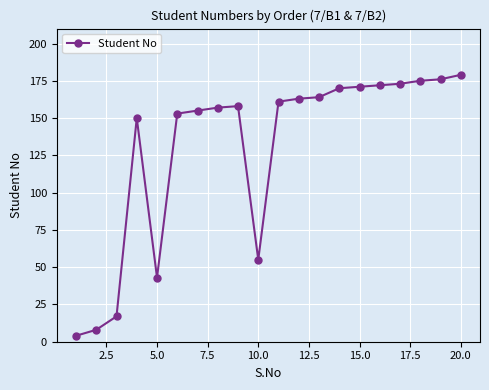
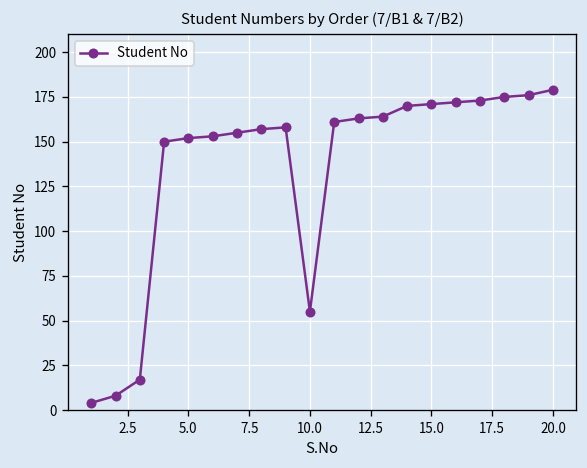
  {
-   "5.0": 43,
+   "5.0": 152,
    "10.0": 55,
    "15.0": 171,
    "20.0": 179
  }
